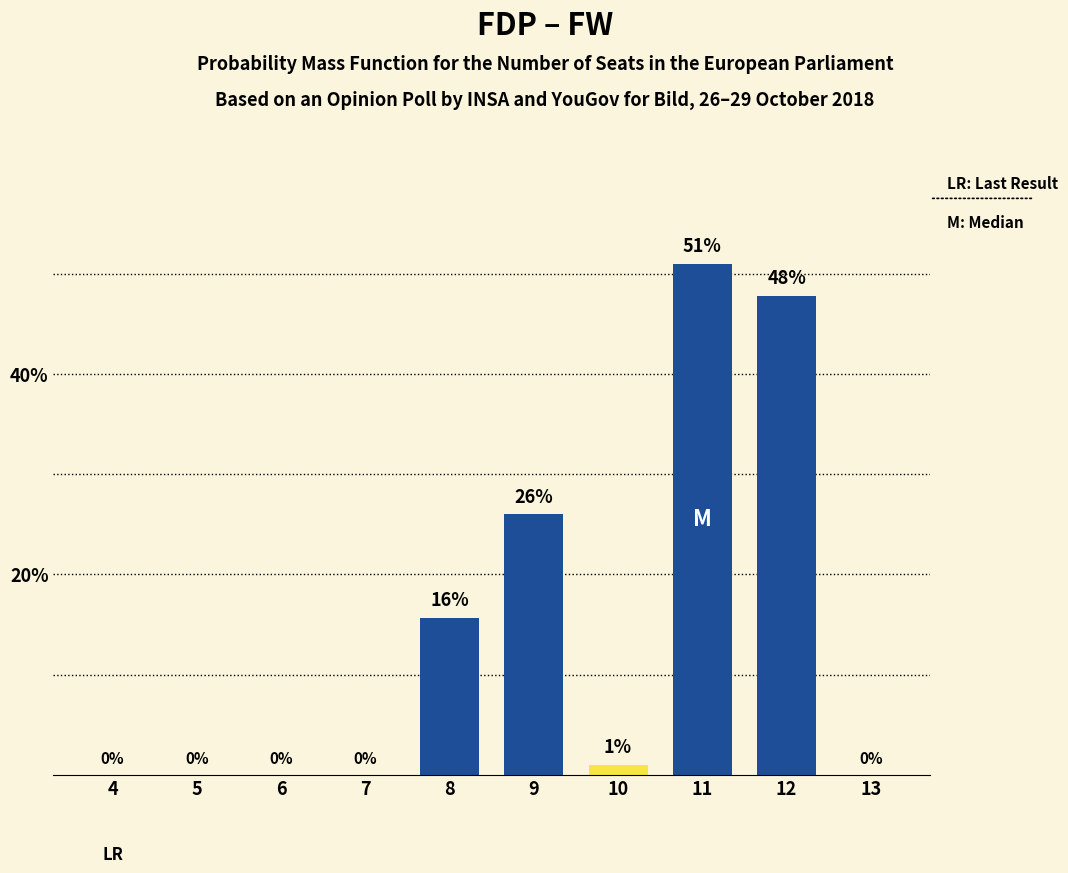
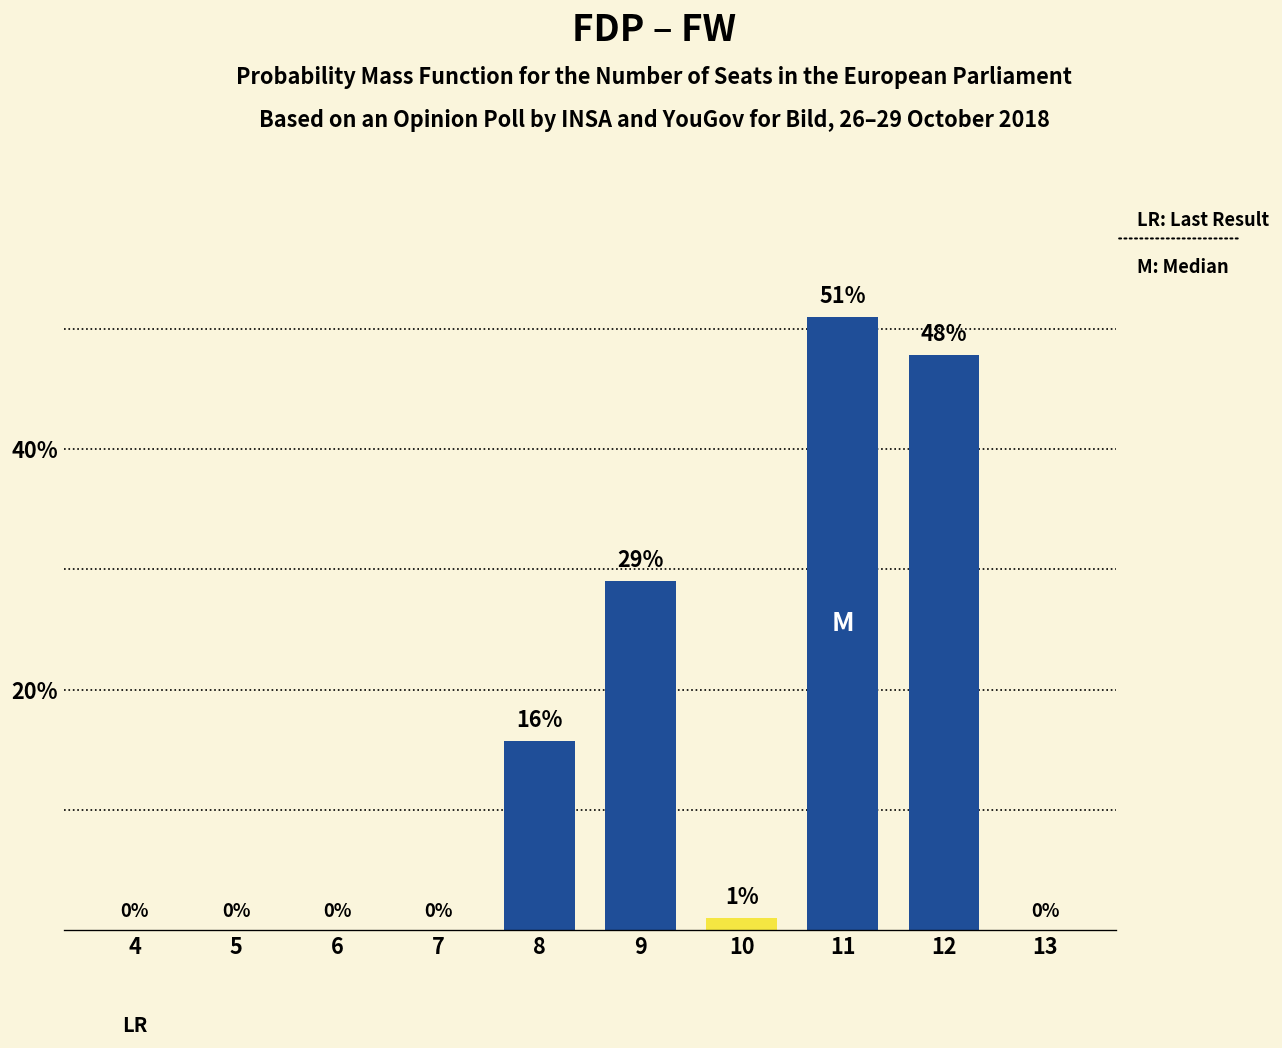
  {
    "4": "0%",
    "5": "0%",
    "6": "0%",
    "7": "0%",
    "8": "16%",
-   "9": "26%",
+   "9": "29%",
    "10": "1%",
    "11": "51%",
    "12": "48%",
    "13": "0%"
  }
